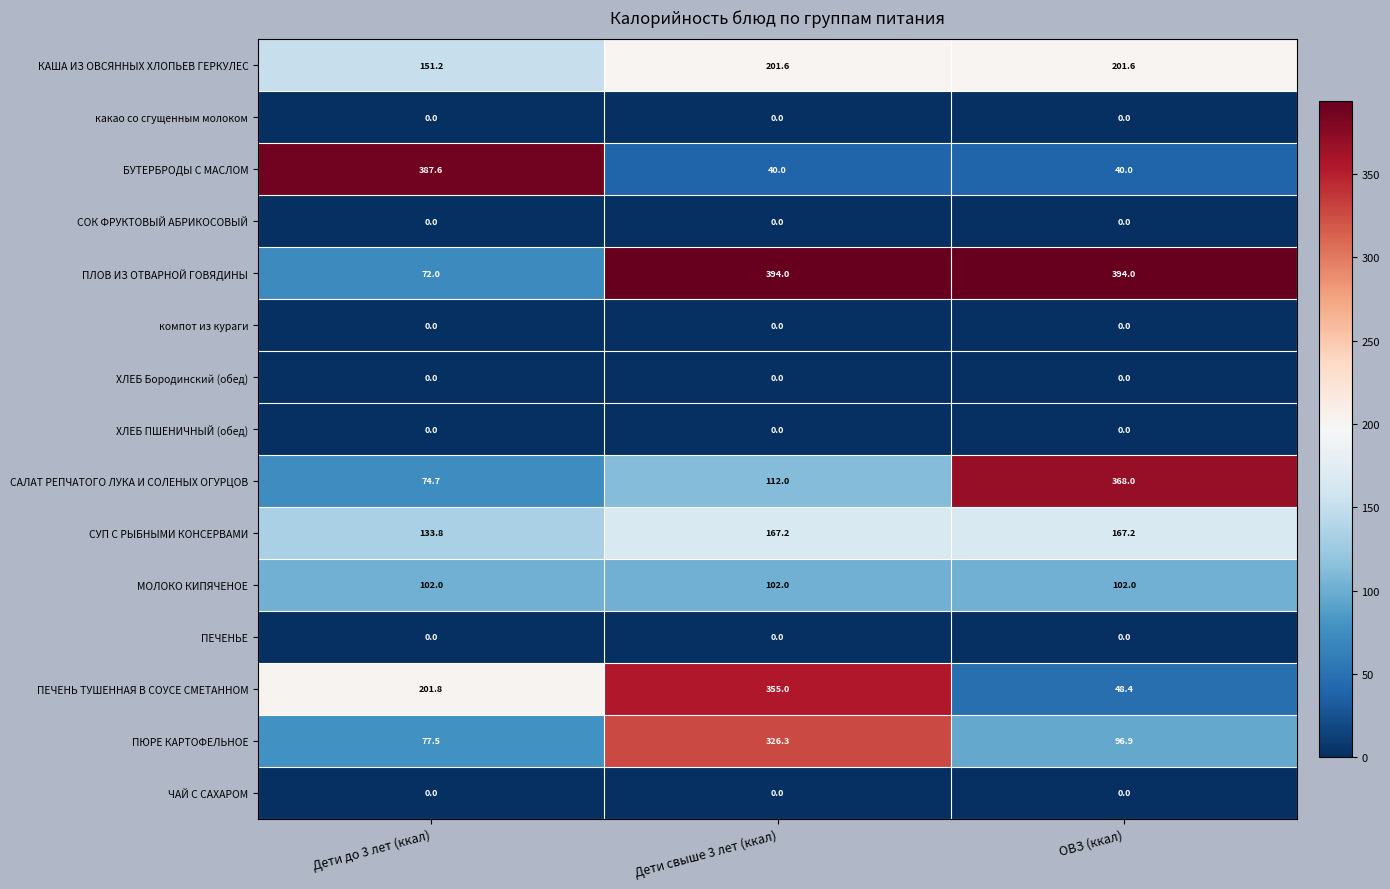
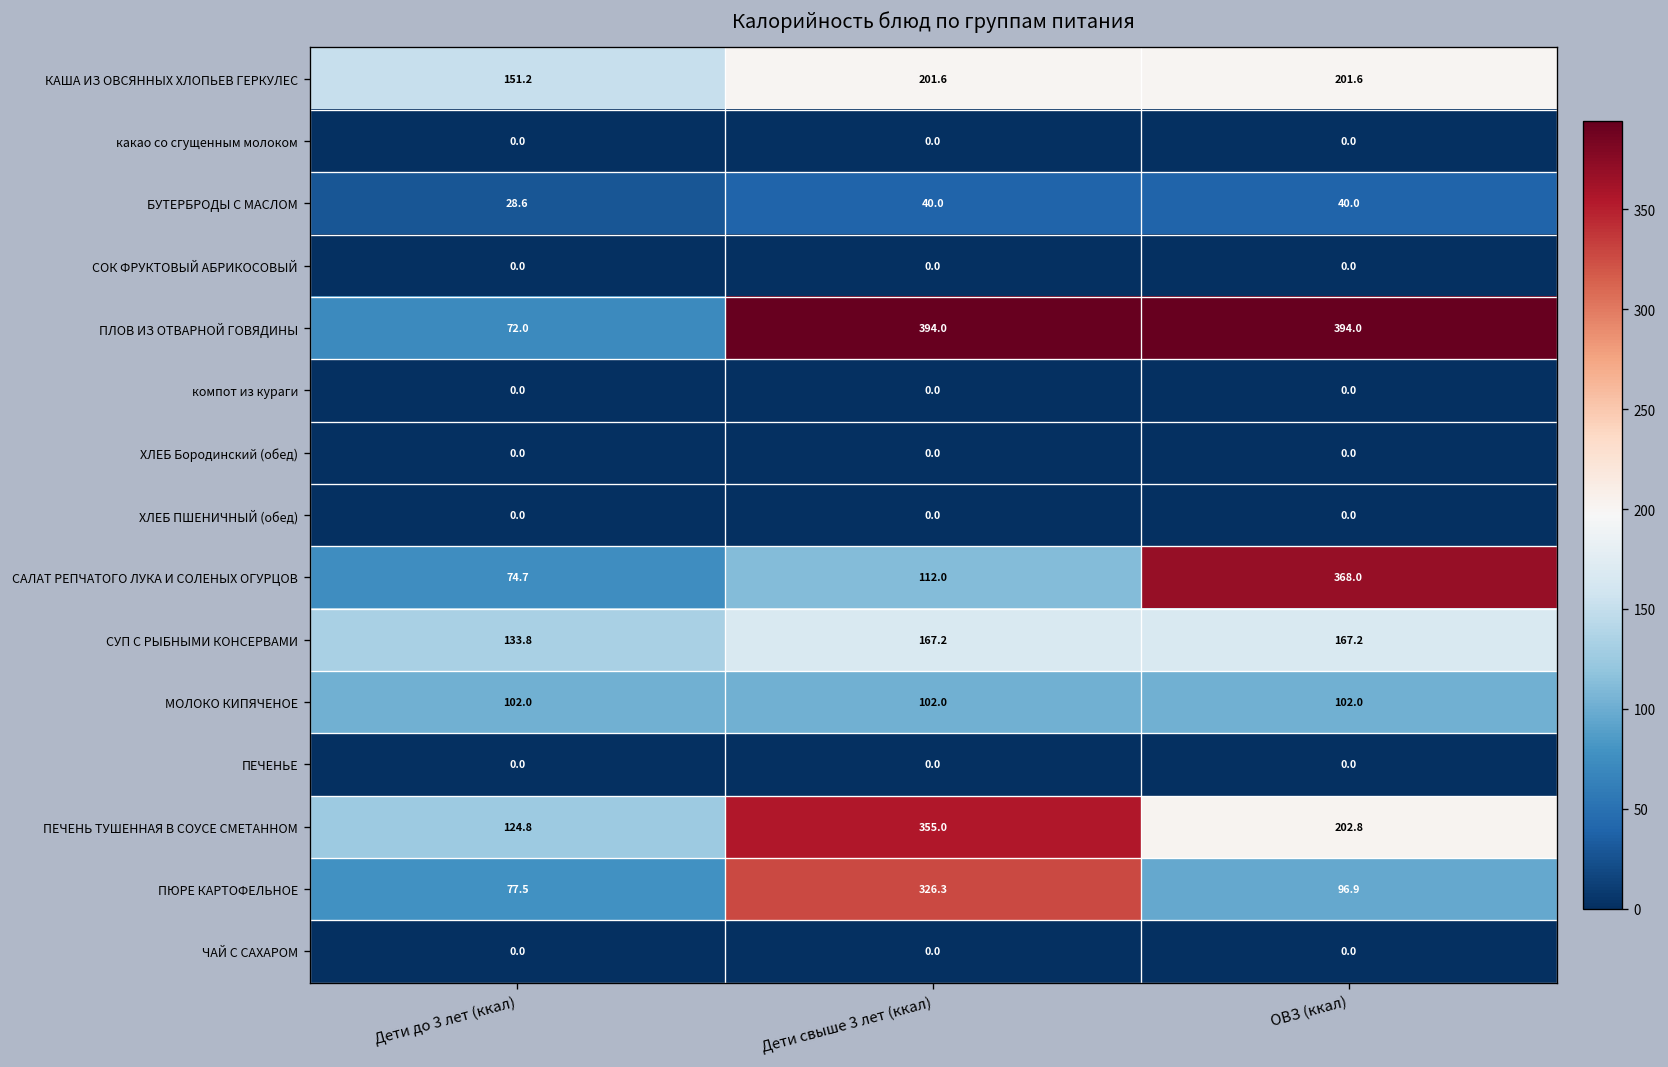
  {
    "КАША ИЗ ОВСЯННЫХ ХЛОПЬЕВ ГЕРКУЛЕС": {
      "Дети до 3 лет (ккал)": 151.2,
      "Дети свыше 3 лет (ккал)": 201.6,
      "ОВЗ (ккал)": 201.6
    },
    "какао со сгущенным молоком": {
      "Дети до 3 лет (ккал)": 0.0,
      "Дети свыше 3 лет (ккал)": 0.0,
      "ОВЗ (ккал)": 0.0
    },
    "БУТЕРБРОДЫ С МАСЛОМ": {
-     "Дети до 3 лет (ккал)": 387.6,
+     "Дети до 3 лет (ккал)": 28.6,
      "Дети свыше 3 лет (ккал)": 40.0,
      "ОВЗ (ккал)": 40.0
    },
    "СОК ФРУКТОВЫЙ АБРИКОСОВЫЙ": {
      "Дети до 3 лет (ккал)": 0.0,
      "Дети свыше 3 лет (ккал)": 0.0,
      "ОВЗ (ккал)": 0.0
    },
    "ПЛОВ ИЗ ОТВАРНОЙ ГОВЯДИНЫ": {
      "Дети до 3 лет (ккал)": 72.0,
      "Дети свыше 3 лет (ккал)": 394.0,
      "ОВЗ (ккал)": 394.0
    },
    "компот из кураги": {
      "Дети до 3 лет (ккал)": 0.0,
      "Дети свыше 3 лет (ккал)": 0.0,
      "ОВЗ (ккал)": 0.0
    },
    "ХЛЕБ Бородинский (обед)": {
      "Дети до 3 лет (ккал)": 0.0,
      "Дети свыше 3 лет (ккал)": 0.0,
      "ОВЗ (ккал)": 0.0
    },
    "ХЛЕБ ПШЕНИЧНЫЙ (обед)": {
      "Дети до 3 лет (ккал)": 0.0,
      "Дети свыше 3 лет (ккал)": 0.0,
      "ОВЗ (ккал)": 0.0
    },
    "САЛАТ РЕПЧАТОГО ЛУКА И СОЛЕНЫХ ОГУРЦОВ": {
      "Дети до 3 лет (ккал)": 74.7,
      "Дети свыше 3 лет (ккал)": 112.0,
      "ОВЗ (ккал)": 368.0
    },
    "СУП С РЫБНЫМИ КОНСЕРВАМИ": {
      "Дети до 3 лет (ккал)": 133.8,
      "Дети свыше 3 лет (ккал)": 167.2,
      "ОВЗ (ккал)": 167.2
    },
    "МОЛОКО КИПЯЧЕНОЕ": {
      "Дети до 3 лет (ккал)": 102.0,
      "Дети свыше 3 лет (ккал)": 102.0,
      "ОВЗ (ккал)": 102.0
    },
    "ПЕЧЕНЬЕ": {
      "Дети до 3 лет (ккал)": 0.0,
      "Дети свыше 3 лет (ккал)": 0.0,
      "ОВЗ (ккал)": 0.0
    },
    "ПЕЧЕНЬ ТУШЕННАЯ В СОУСЕ СМЕТАННОМ": {
-     "Дети до 3 лет (ккал)": 201.8,
+     "Дети до 3 лет (ккал)": 124.8,
      "Дети свыше 3 лет (ккал)": 355.0,
-     "ОВЗ (ккал)": 48.4
+     "ОВЗ (ккал)": 202.8
    },
    "ПЮРЕ КАРТОФЕЛЬНОЕ": {
      "Дети до 3 лет (ккал)": 77.5,
      "Дети свыше 3 лет (ккал)": 326.3,
      "ОВЗ (ккал)": 96.9
    },
    "ЧАЙ С САХАРОМ": {
      "Дети до 3 лет (ккал)": 0.0,
      "Дети свыше 3 лет (ккал)": 0.0,
      "ОВЗ (ккал)": 0.0
    }
  }
